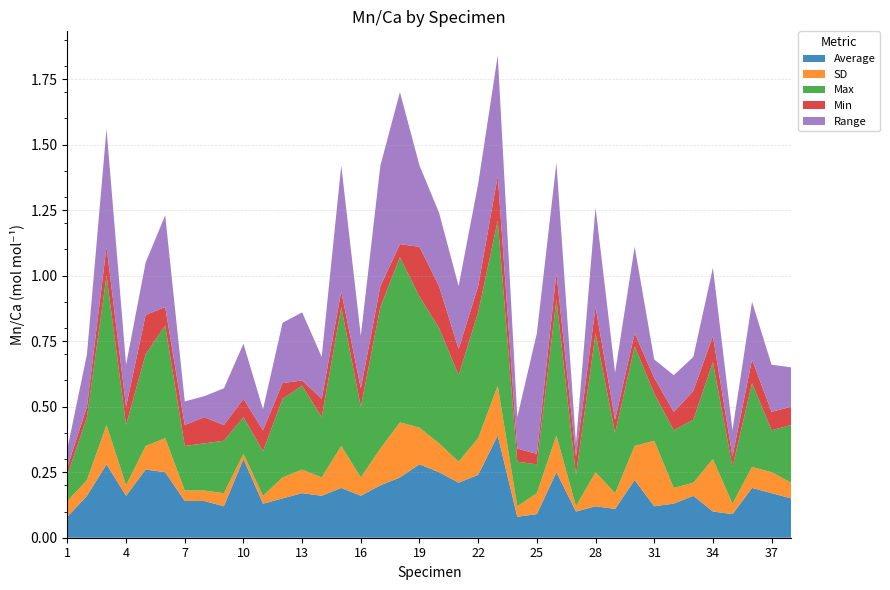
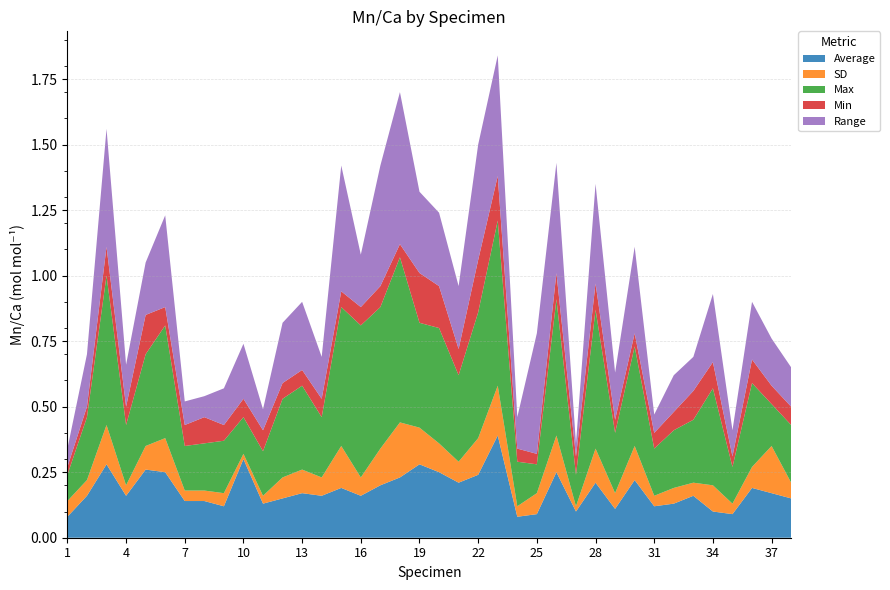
  {
    "Average": {
      "1": 0.08,
      "4": 0.16,
      "7": 0.14,
      "10": 0.30,
      "13": 0.17,
      "16": 0.16,
      "19": 0.28,
      "22": 0.24,
      "25": 0.09,
-     "28": 0.12,
+     "28": 0.21,
      "31": 0.12,
      "34": 0.10,
      "37": 0.17
    },
    "SD": {
      "1": 0.06,
      "4": 0.04,
      "7": 0.04,
      "10": 0.02,
      "13": 0.09,
      "16": 0.07,
      "19": 0.14,
      "22": 0.14,
      "25": 0.08,
      "28": 0.13,
-     "31": 0.25,
-     "34": 0.2,
-     "37": 0.08
+     "31": 0.04,
+     "34": 0.1,
+     "37": 0.18
    },
    "Max": {
      "1": 0.10,
      "4": 0.23,
      "7": 0.17,
      "10": 0.14,
      "13": 0.32,
-     "16": 0.27,
-     "19": 0.5,
+     "16": 0.58,
+     "19": 0.4,
      "22": 0.48,
      "25": 0.11,
      "28": 0.53,
      "31": 0.18,
      "34": 0.37,
      "37": 0.16
    },
    "Min": {
      "1": 0.03,
      "4": 0.07,
      "7": 0.08,
      "10": 0.07,
-     "13": 0.02,
+     "13": 0.06,
      "16": 0.07,
      "19": 0.19,
-     "22": 0.1,
+     "22": 0.2,
      "25": 0.04,
      "28": 0.10,
      "31": 0.06,
      "34": 0.10,
      "37": 0.07
    },
    "Range": {
      "1": 0.07,
      "4": 0.16,
      "7": 0.09,
      "10": 0.21,
      "13": 0.26,
      "16": 0.20,
      "19": 0.31,
-     "22": 0.39,
+     "22": 0.44,
      "25": 0.46,
      "28": 0.38,
      "31": 0.07,
      "34": 0.26,
      "37": 0.18
    }
  }
